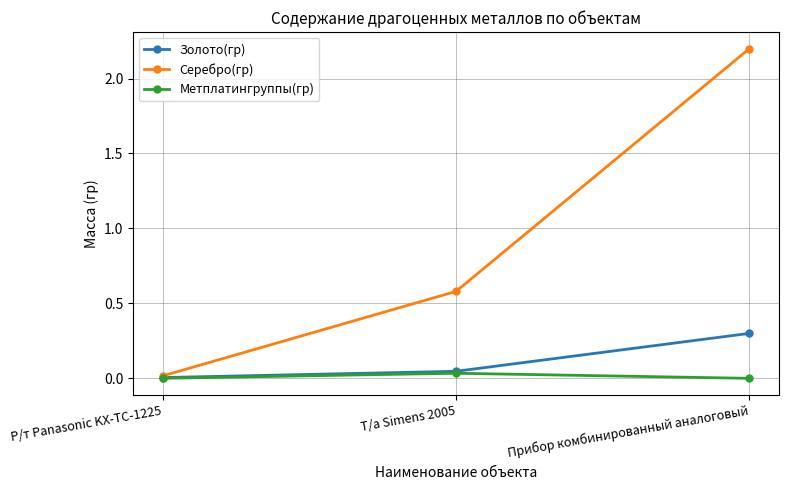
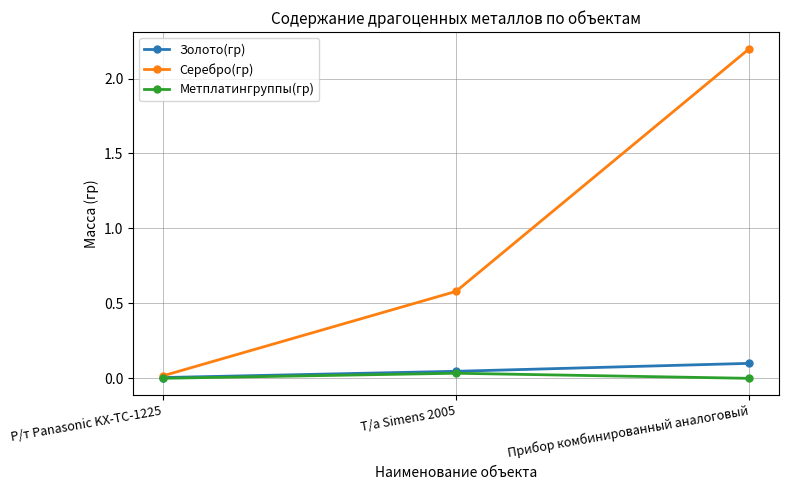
  {
    "Золото(гр)": {
-     "Прибор комбинированный аналоговый": 0.3
+     "Прибор комбинированный аналоговый": 0.1
    },
    "Серебро(гр)": {
      "Т/а Simens 2005": 0.58,
      "Прибор комбинированный аналоговый": 2.2
    },
    "Метплатингруппы(гр)": {
      "Прибор комбинированный аналоговый": 0.0
    }
  }
